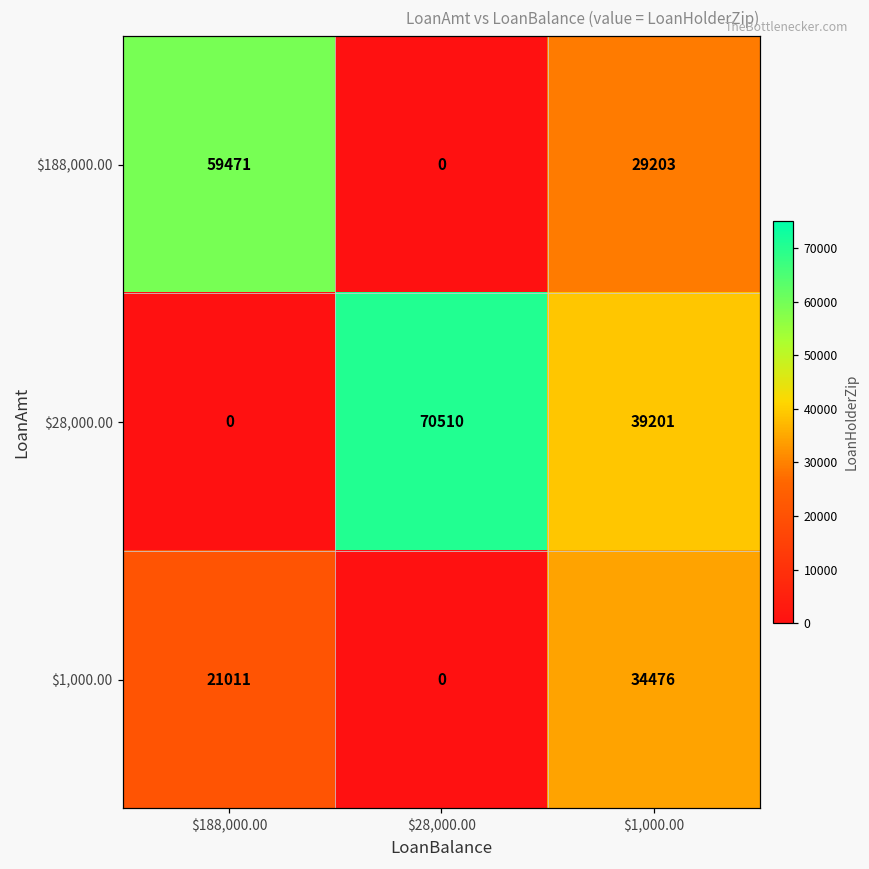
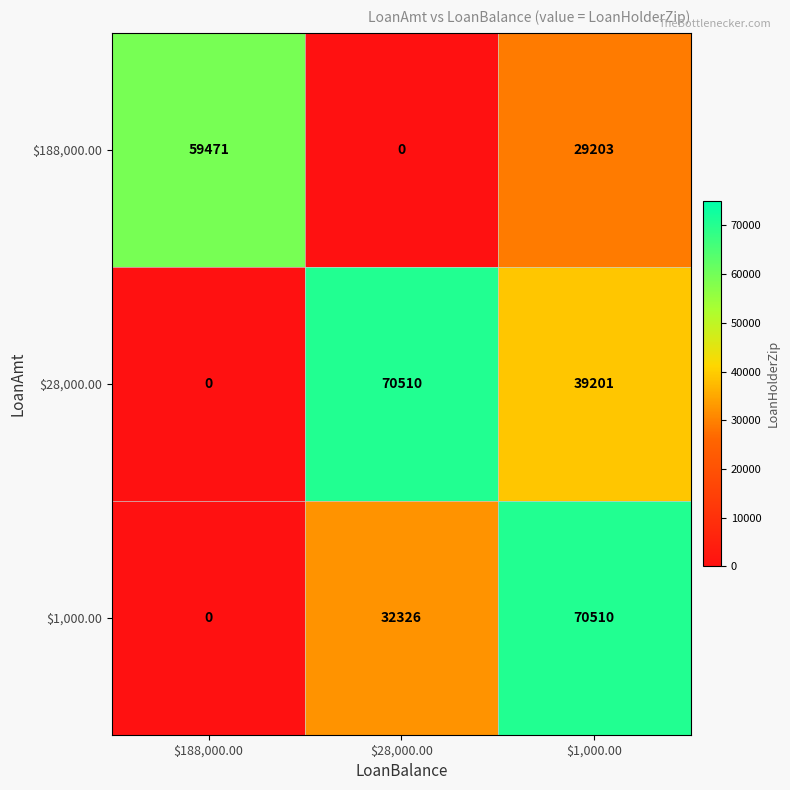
  {
    "$188,000.00": {
      "$188,000.00": 59471,
      "$28,000.00": 0,
      "$1,000.00": 29203
    },
    "$28,000.00": {
      "$188,000.00": 0,
      "$28,000.00": 70510,
      "$1,000.00": 39201
    },
    "$1,000.00": {
-     "$188,000.00": 21011,
-     "$28,000.00": 0,
-     "$1,000.00": 34476
+     "$188,000.00": 0,
+     "$28,000.00": 32326,
+     "$1,000.00": 70510
    }
  }
